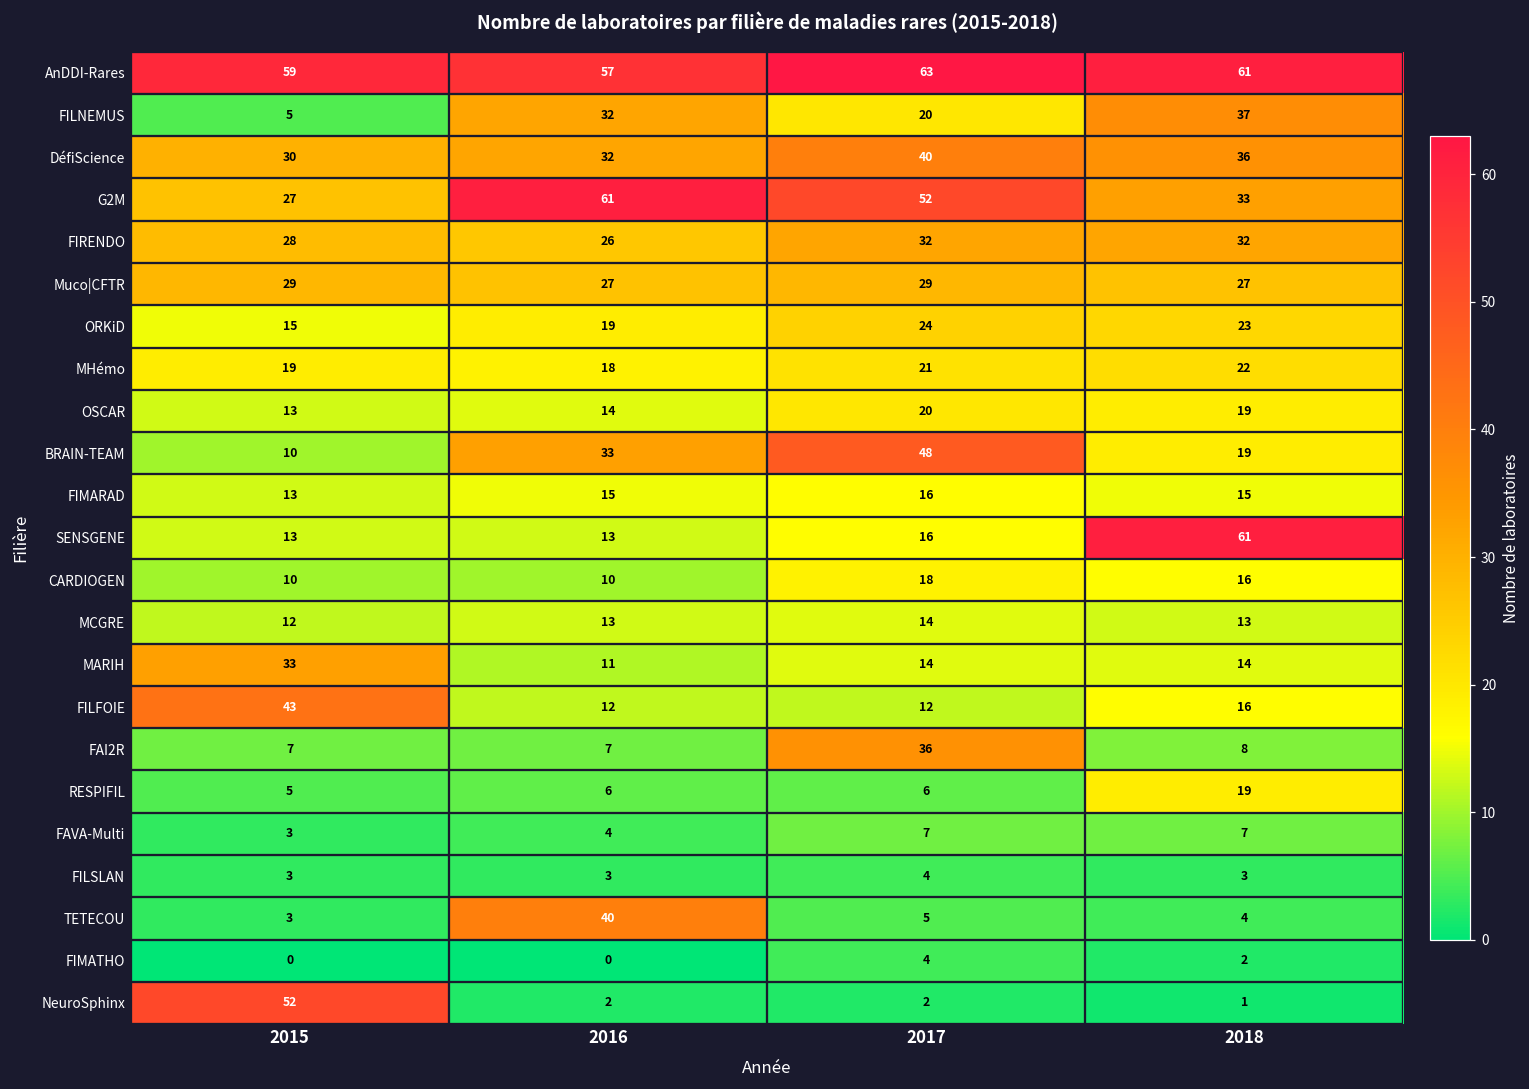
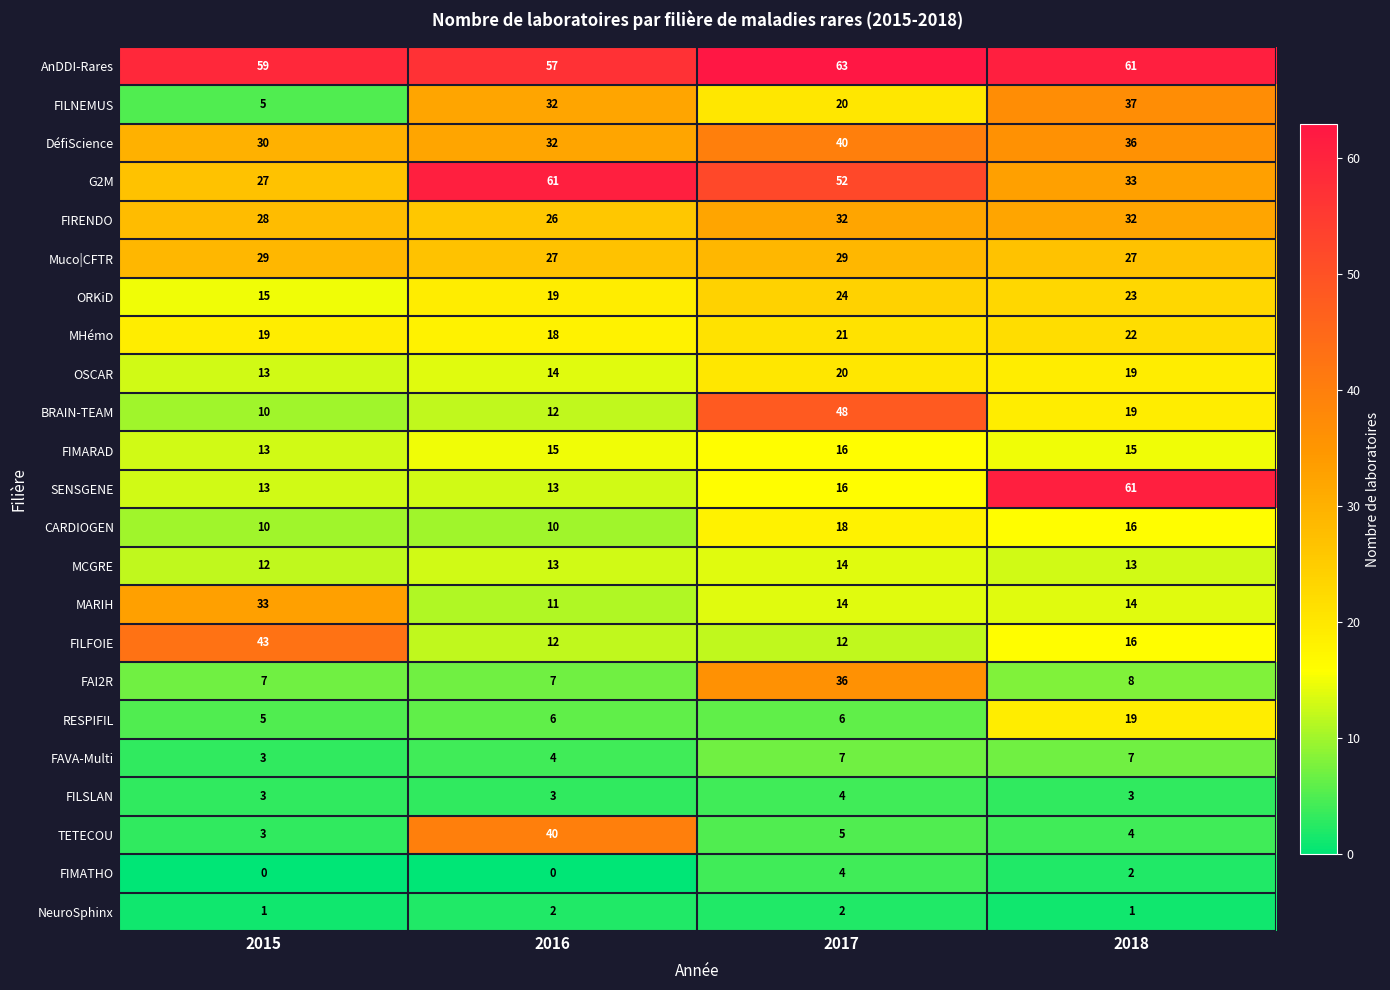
  {
    "AnDDI-Rares": {
      "2015": 59,
      "2016": 57,
      "2017": 63,
      "2018": 61
    },
    "FILNEMUS": {
      "2015": 5,
      "2016": 32,
      "2017": 20,
      "2018": 37
    },
    "DéfiScience": {
      "2015": 30,
      "2016": 32,
      "2017": 40,
      "2018": 36
    },
    "G2M": {
      "2015": 27,
      "2016": 61,
      "2017": 52,
      "2018": 33
    },
    "FIRENDO": {
      "2015": 28,
      "2016": 26,
      "2017": 32,
      "2018": 32
    },
    "Muco|CFTR": {
      "2015": 29,
      "2016": 27,
      "2017": 29,
      "2018": 27
    },
    "ORKiD": {
      "2015": 15,
      "2016": 19,
      "2017": 24,
      "2018": 23
    },
    "MHémo": {
      "2015": 19,
      "2016": 18,
      "2017": 21,
      "2018": 22
    },
    "OSCAR": {
      "2015": 13,
      "2016": 14,
      "2017": 20,
      "2018": 19
    },
    "BRAIN-TEAM": {
      "2015": 10,
-     "2016": 33,
+     "2016": 12,
      "2017": 48,
      "2018": 19
    },
    "FIMARAD": {
      "2015": 13,
      "2016": 15,
      "2017": 16,
      "2018": 15
    },
    "SENSGENE": {
      "2015": 13,
      "2016": 13,
      "2017": 16,
      "2018": 61
    },
    "CARDIOGEN": {
      "2015": 10,
      "2016": 10,
      "2017": 18,
      "2018": 16
    },
    "MCGRE": {
      "2015": 12,
      "2016": 13,
      "2017": 14,
      "2018": 13
    },
    "MARIH": {
      "2015": 33,
      "2016": 11,
      "2017": 14,
      "2018": 14
    },
    "FILFOIE": {
      "2015": 43,
      "2016": 12,
      "2017": 12,
      "2018": 16
    },
    "FAI2R": {
      "2015": 7,
      "2016": 7,
      "2017": 36,
      "2018": 8
    },
    "RESPIFIL": {
      "2015": 5,
      "2016": 6,
      "2017": 6,
      "2018": 19
    },
    "FAVA-Multi": {
      "2015": 3,
      "2016": 4,
      "2017": 7,
      "2018": 7
    },
    "FILSLAN": {
      "2015": 3,
      "2016": 3,
      "2017": 4,
      "2018": 3
    },
    "TETECOU": {
      "2015": 3,
      "2016": 40,
      "2017": 5,
      "2018": 4
    },
    "FIMATHO": {
      "2015": 0,
      "2016": 0,
      "2017": 4,
      "2018": 2
    },
    "NeuroSphinx": {
-     "2015": 52,
+     "2015": 1,
      "2016": 2,
      "2017": 2,
      "2018": 1
    }
  }
